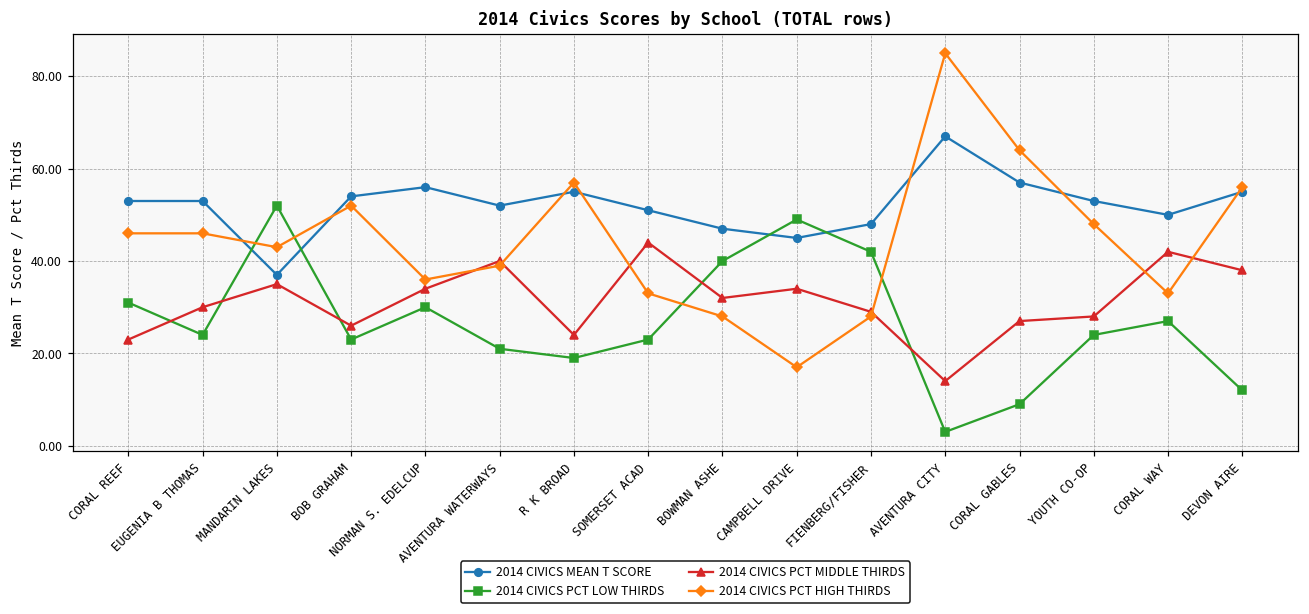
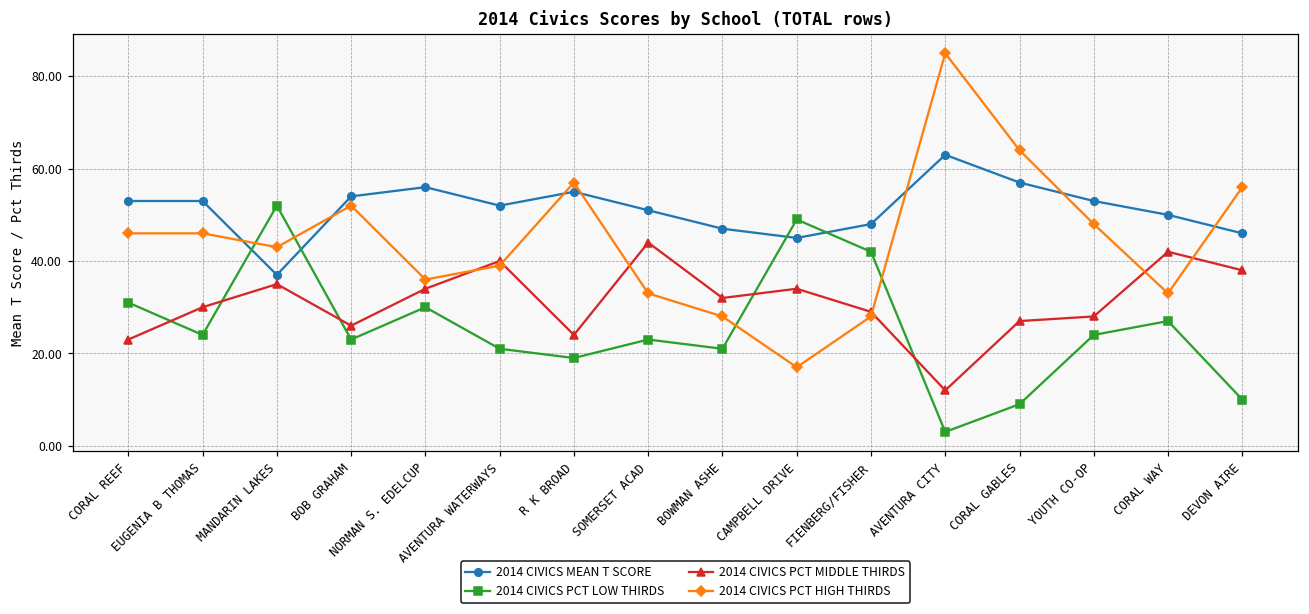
  {
    "2014 CIVICS MEAN T SCORE": {
      "CORAL REEF": 53,
      "EUGENIA B THOMAS": 53,
      "MANDARIN LAKES": 37,
      "BOB GRAHAM": 54,
      "NORMAN S. EDELCUP": 56,
      "AVENTURA WATERWAYS": 52,
      "R K BROAD": 55,
      "SOMERSET ACAD": 51,
      "BOWMAN ASHE": 47,
      "CAMPBELL DRIVE": 45,
      "FIENBERG/FISHER": 48,
-     "AVENTURA CITY": 67,
+     "AVENTURA CITY": 63,
      "CORAL GABLES": 57,
      "YOUTH CO-OP": 53,
      "CORAL WAY": 50,
-     "DEVON AIRE": 55
+     "DEVON AIRE": 46
    },
    "2014 CIVICS PCT LOW THIRDS": {
      "CORAL REEF": 31,
      "EUGENIA B THOMAS": 24,
      "MANDARIN LAKES": 52,
      "BOB GRAHAM": 23,
      "NORMAN S. EDELCUP": 30,
      "AVENTURA WATERWAYS": 21,
      "R K BROAD": 19,
      "SOMERSET ACAD": 23,
-     "BOWMAN ASHE": 40,
+     "BOWMAN ASHE": 21,
      "CAMPBELL DRIVE": 49,
      "FIENBERG/FISHER": 42,
      "AVENTURA CITY": 3,
      "CORAL GABLES": 9,
      "YOUTH CO-OP": 24,
      "CORAL WAY": 27,
-     "DEVON AIRE": 12
+     "DEVON AIRE": 10
    },
    "2014 CIVICS PCT MIDDLE THIRDS": {
      "CORAL REEF": 23,
      "EUGENIA B THOMAS": 30,
      "MANDARIN LAKES": 35,
      "BOB GRAHAM": 26,
      "NORMAN S. EDELCUP": 34,
      "AVENTURA WATERWAYS": 40,
      "R K BROAD": 24,
      "SOMERSET ACAD": 44,
      "BOWMAN ASHE": 32,
      "CAMPBELL DRIVE": 34,
      "FIENBERG/FISHER": 29,
-     "AVENTURA CITY": 14,
+     "AVENTURA CITY": 12,
      "CORAL GABLES": 27,
      "YOUTH CO-OP": 28,
      "CORAL WAY": 42,
      "DEVON AIRE": 38
    },
    "2014 CIVICS PCT HIGH THIRDS": {
      "CORAL REEF": 46,
      "EUGENIA B THOMAS": 46,
      "MANDARIN LAKES": 43,
      "BOB GRAHAM": 52,
      "NORMAN S. EDELCUP": 36,
      "AVENTURA WATERWAYS": 39,
      "R K BROAD": 57,
      "SOMERSET ACAD": 33,
      "BOWMAN ASHE": 28,
      "CAMPBELL DRIVE": 17,
      "FIENBERG/FISHER": 28,
      "AVENTURA CITY": 85,
      "CORAL GABLES": 64,
      "YOUTH CO-OP": 48,
      "CORAL WAY": 33,
      "DEVON AIRE": 56
    }
  }
